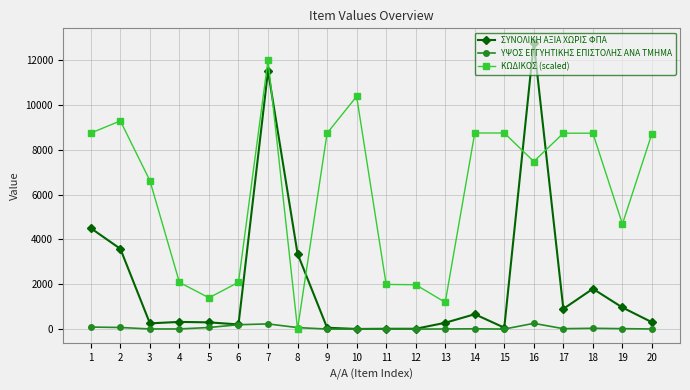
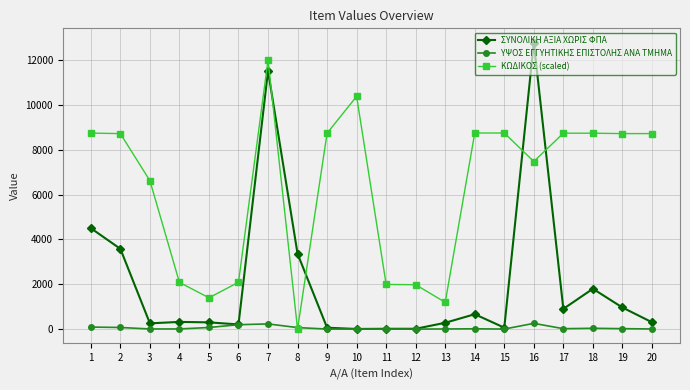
  {
    "ΣΥΝΟΛΙΚΗ ΑΞΙΑ ΧΩΡΙΣ ΦΠΑ": {
      "1": 4500,
      "2": 3600,
      "3": 300,
      "4": 300,
      "5": 300,
      "7": 11500,
      "8": 3400,
      "13": 300,
      "14": 700,
      "17": 900,
      "18": 1800,
      "19": 1000,
      "20": 300
    },
    "ΥΨΟΣ ΕΓΓΥΗΤΙΚΗΣ ΕΠΙΣΤΟΛΗΣ ΑΝΑ ΤΜΗΜΑ": {
      "1": 100,
      "2": 100,
      "3": 0,
      "4": 0,
      "5": 100,
      "7": 200,
      "13": 0,
      "14": 0,
      "16": 300,
      "17": 0,
      "18": 0,
      "19": 0,
      "20": 0
    },
    "ΚΩΔΙΚΟΣ (scaled)": {
      "1": 8700,
-     "2": 9300,
+     "2": 8700,
      "3": 6600,
      "4": 2100,
      "5": 1400,
      "6": 2100,
      "7": 12000,
      "9": 8700,
      "10": 10400,
      "11": 2000,
      "12": 2000,
      "13": 1200,
      "14": 8700,
      "15": 8700,
      "16": 7500,
      "17": 8700,
      "18": 8700,
-     "19": 4700,
+     "19": 8700,
      "20": 8700
    }
  }
